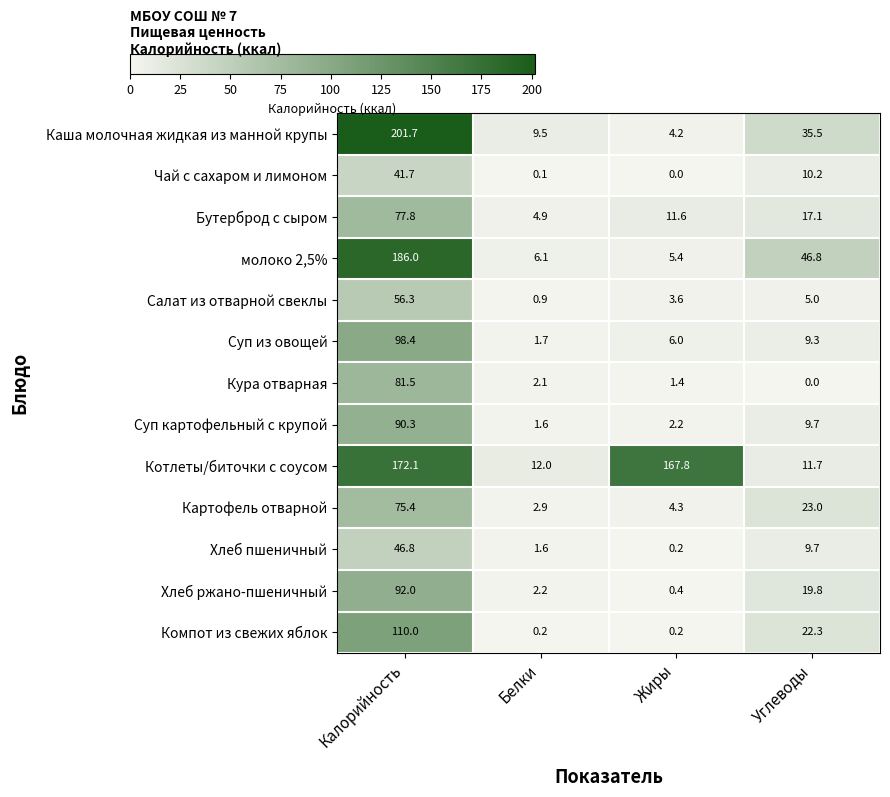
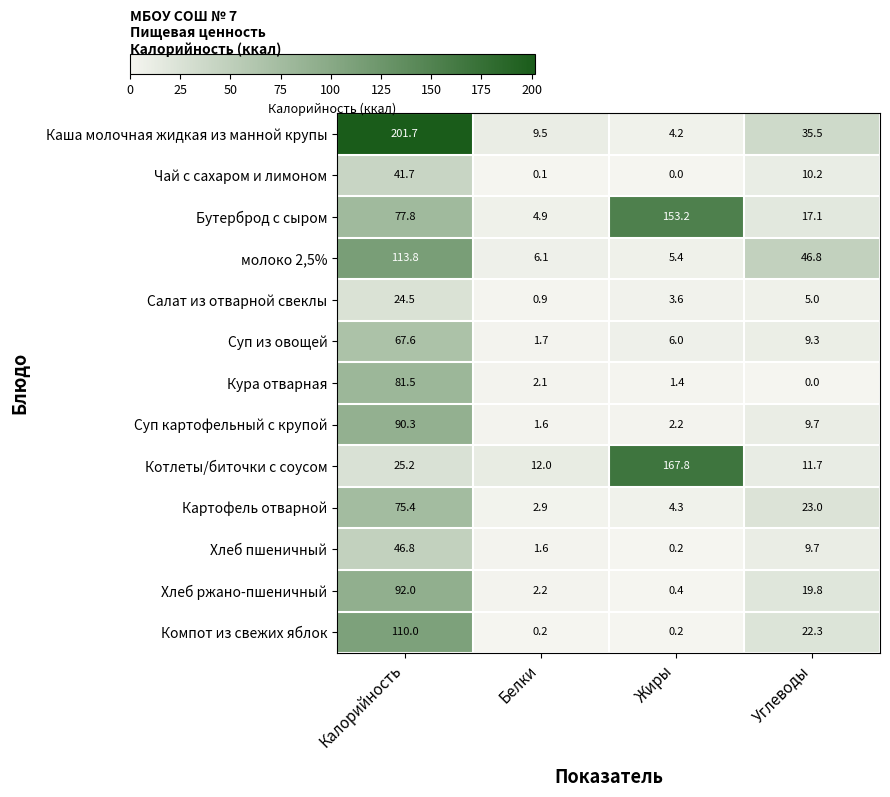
  {
    "Каша молочная жидкая из манной крупы": {
      "Калорийность": 201.7,
      "Белки": 9.5,
      "Жиры": 4.2,
      "Углеводы": 35.5
    },
    "Чай с сахаром и лимоном": {
      "Калорийность": 41.7,
      "Белки": 0.1,
      "Жиры": 0.0,
      "Углеводы": 10.2
    },
    "Бутерброд с сыром": {
      "Калорийность": 77.8,
      "Белки": 4.9,
-     "Жиры": 11.6,
+     "Жиры": 153.2,
      "Углеводы": 17.1
    },
    "молоко 2,5%": {
-     "Калорийность": 186.0,
+     "Калорийность": 113.8,
      "Белки": 6.1,
      "Жиры": 5.4,
      "Углеводы": 46.8
    },
    "Салат из отварной свеклы": {
-     "Калорийность": 56.3,
+     "Калорийность": 24.5,
      "Белки": 0.9,
      "Жиры": 3.6,
      "Углеводы": 5.0
    },
    "Суп из овощей": {
-     "Калорийность": 98.4,
+     "Калорийность": 67.6,
      "Белки": 1.7,
      "Жиры": 6.0,
      "Углеводы": 9.3
    },
    "Кура отварная": {
      "Калорийность": 81.5,
      "Белки": 2.1,
      "Жиры": 1.4,
      "Углеводы": 0.0
    },
    "Суп картофельный с крупой": {
      "Калорийность": 90.3,
      "Белки": 1.6,
      "Жиры": 2.2,
      "Углеводы": 9.7
    },
    "Котлеты/биточки с соусом": {
-     "Калорийность": 172.1,
+     "Калорийность": 25.2,
      "Белки": 12.0,
      "Жиры": 167.8,
      "Углеводы": 11.7
    },
    "Картофель отварной": {
      "Калорийность": 75.4,
      "Белки": 2.9,
      "Жиры": 4.3,
      "Углеводы": 23.0
    },
    "Хлеб пшеничный": {
      "Калорийность": 46.8,
      "Белки": 1.6,
      "Жиры": 0.2,
      "Углеводы": 9.7
    },
    "Хлеб ржано-пшеничный": {
      "Калорийность": 92.0,
      "Белки": 2.2,
      "Жиры": 0.4,
      "Углеводы": 19.8
    },
    "Компот из свежих яблок": {
      "Калорийность": 110.0,
      "Белки": 0.2,
      "Жиры": 0.2,
      "Углеводы": 22.3
    }
  }
